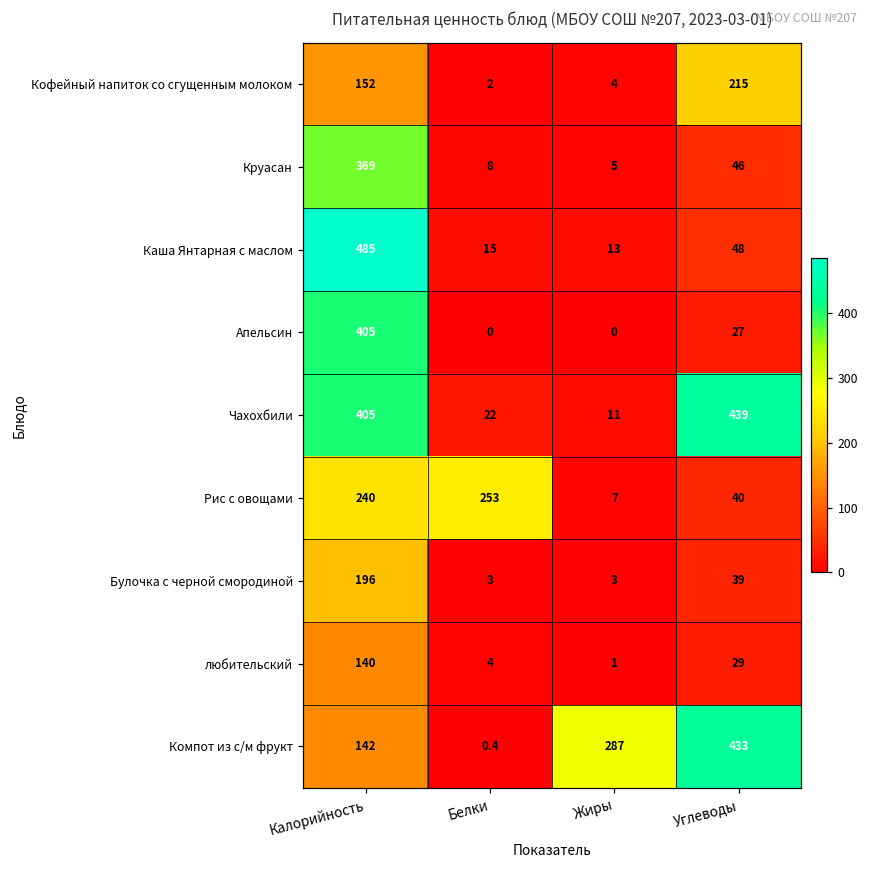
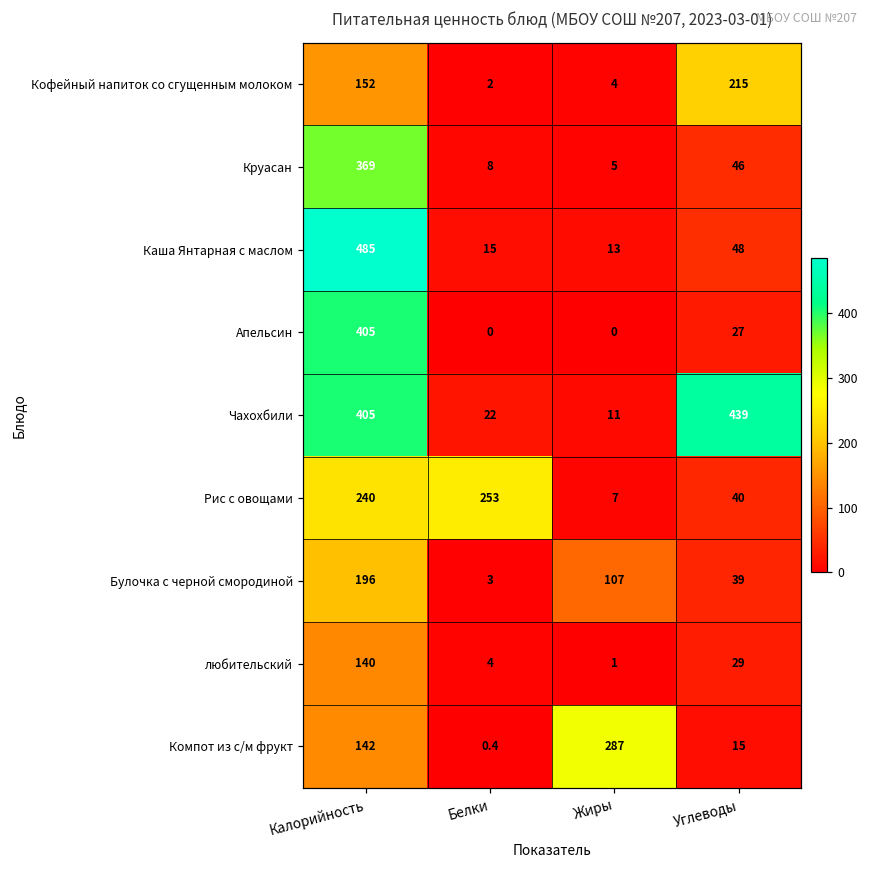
  {
    "Кофейный напиток со сгущенным молоком": {
      "Калорийность": 152,
      "Белки": 2,
      "Жиры": 4,
      "Углеводы": 215
    },
    "Круасан": {
      "Калорийность": 369,
      "Белки": 8,
      "Жиры": 5,
      "Углеводы": 46
    },
    "Каша Янтарная с маслом": {
      "Калорийность": 485,
      "Белки": 15,
      "Жиры": 13,
      "Углеводы": 48
    },
    "Апельсин": {
      "Калорийность": 405,
      "Белки": 0,
      "Жиры": 0,
      "Углеводы": 27
    },
    "Чахохбили": {
      "Калорийность": 405,
      "Белки": 22,
      "Жиры": 11,
      "Углеводы": 439
    },
    "Рис с овощами": {
      "Калорийность": 240,
      "Белки": 253,
      "Жиры": 7,
      "Углеводы": 40
    },
    "Булочка с черной смородиной": {
      "Калорийность": 196,
      "Белки": 3,
-     "Жиры": 3,
+     "Жиры": 107,
      "Углеводы": 39
    },
    "любительский": {
      "Калорийность": 140,
      "Белки": 4,
      "Жиры": 1,
      "Углеводы": 29
    },
    "Компот из с/м фрукт": {
      "Калорийность": 142,
      "Белки": 0.4,
      "Жиры": 287,
-     "Углеводы": 433
+     "Углеводы": 15
    }
  }
